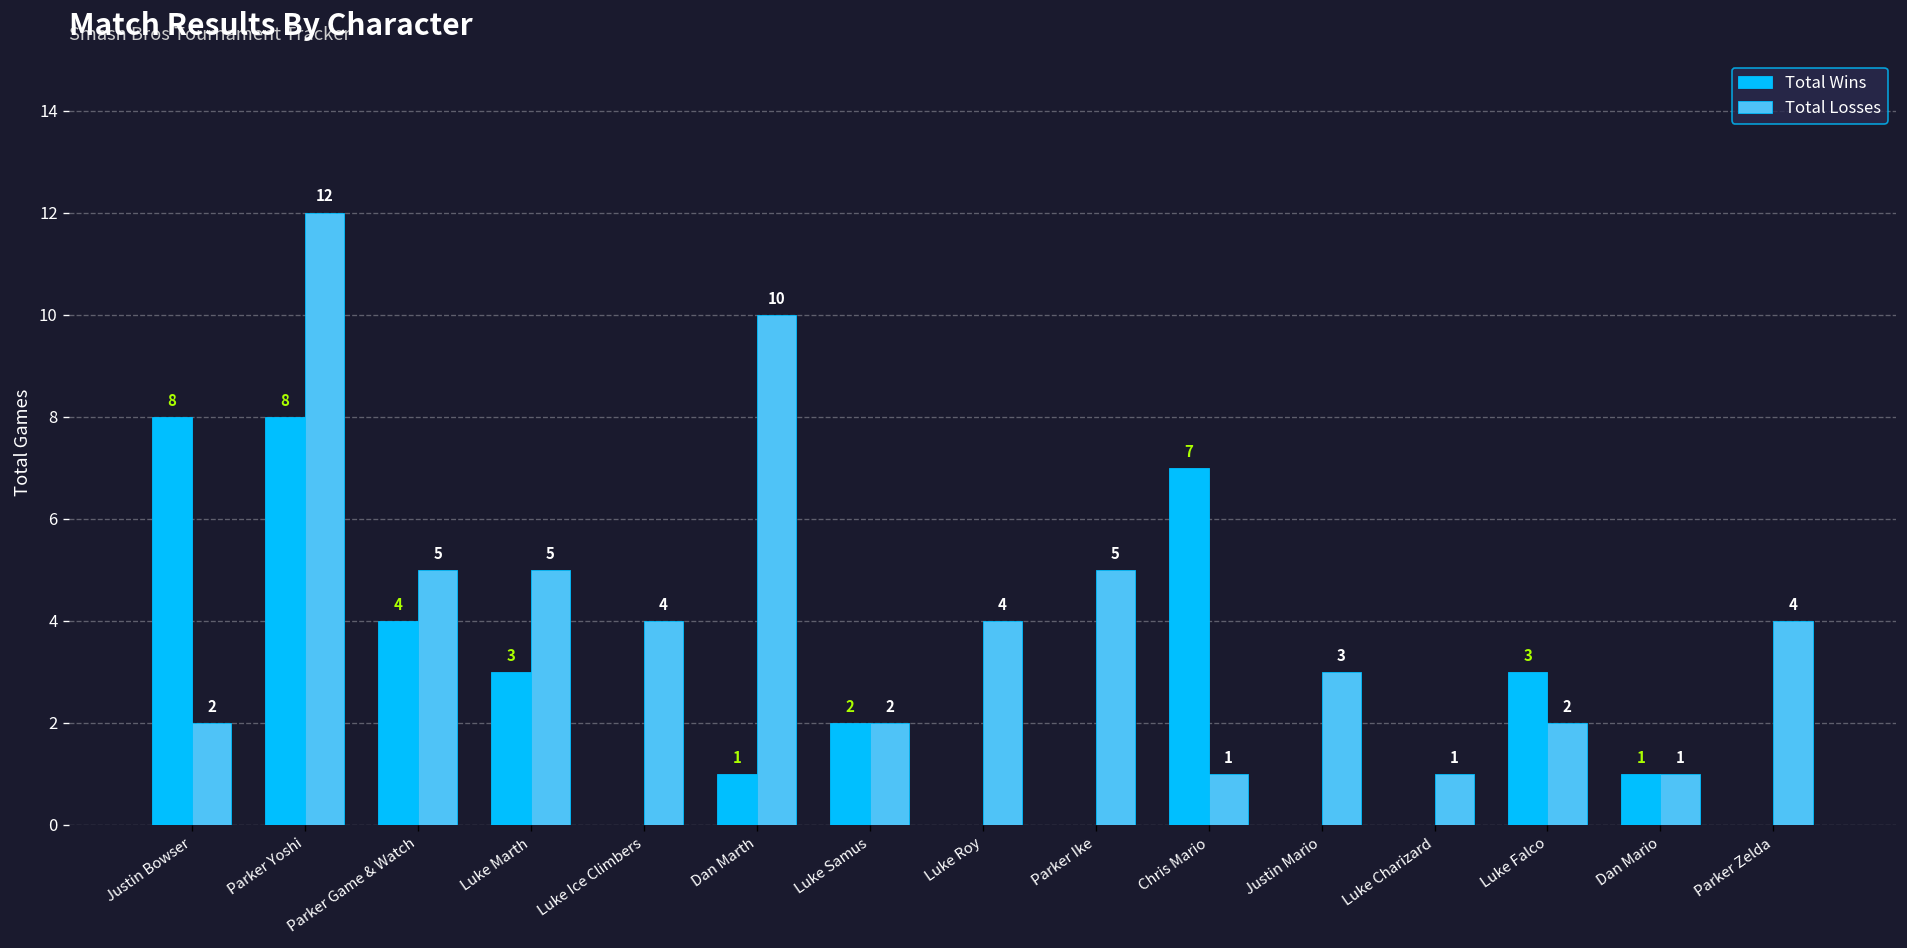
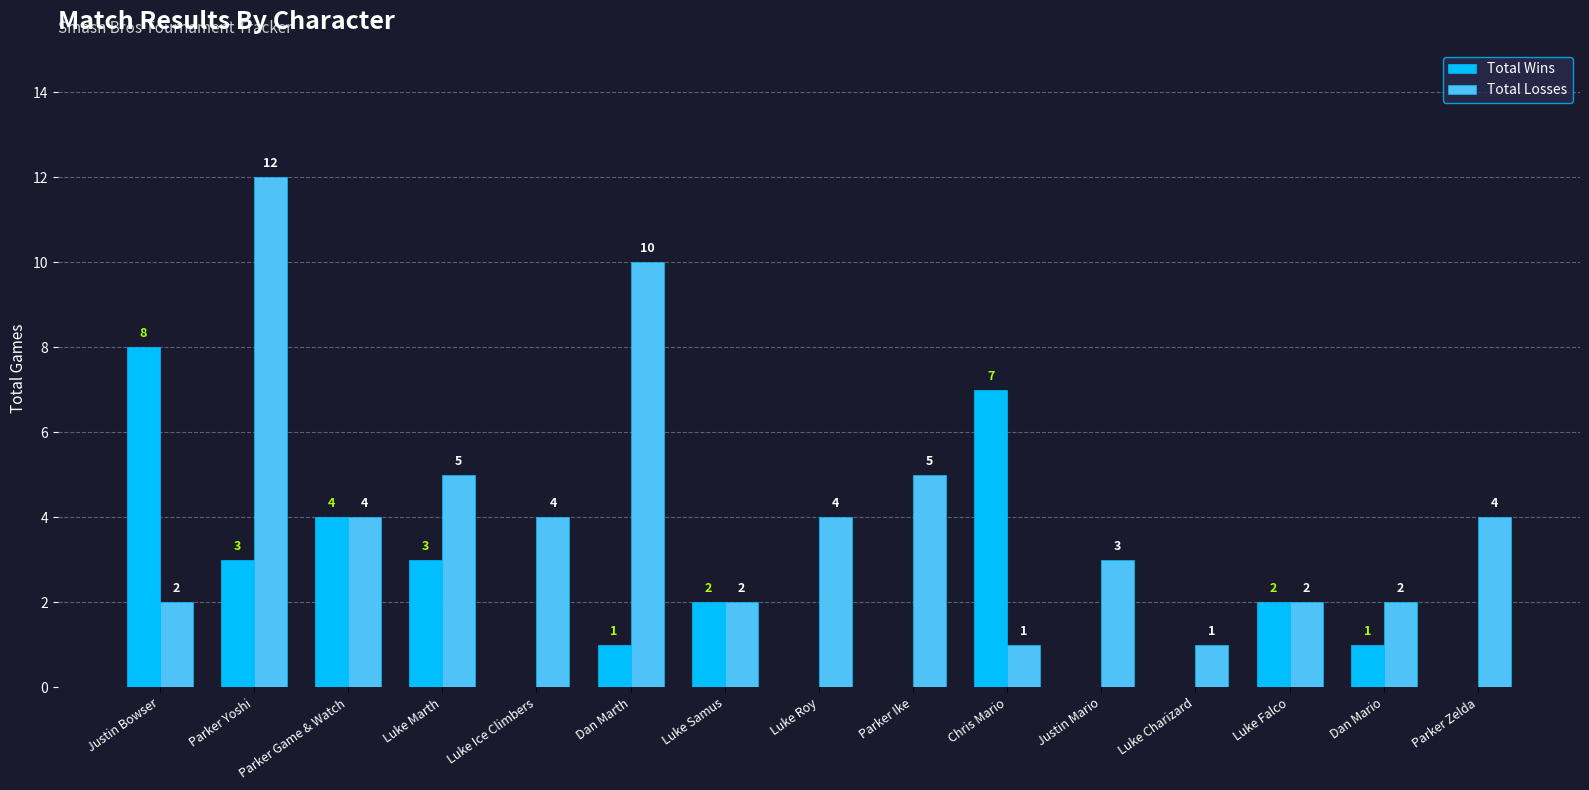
  {
    "Total Wins": {
      "Justin Bowser": 8,
-     "Parker Yoshi": 8,
+     "Parker Yoshi": 3,
      "Parker Game & Watch": 4,
      "Luke Marth": 3,
      "Dan Marth": 1,
      "Luke Samus": 2,
      "Chris Mario": 7,
-     "Luke Falco": 3,
+     "Luke Falco": 2,
      "Dan Mario": 1
    },
    "Total Losses": {
      "Justin Bowser": 2,
      "Parker Yoshi": 12,
-     "Parker Game & Watch": 5,
+     "Parker Game & Watch": 4,
      "Luke Marth": 5,
      "Luke Ice Climbers": 4,
      "Dan Marth": 10,
      "Luke Samus": 2,
      "Luke Roy": 4,
      "Parker Ike": 5,
      "Chris Mario": 1,
      "Justin Mario": 3,
      "Luke Charizard": 1,
      "Luke Falco": 2,
-     "Dan Mario": 1,
+     "Dan Mario": 2,
      "Parker Zelda": 4
    }
  }
